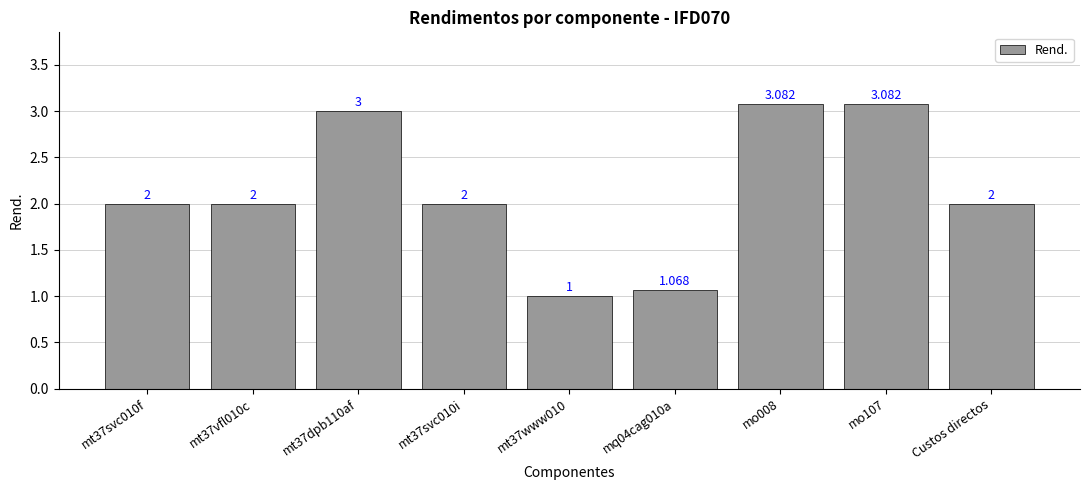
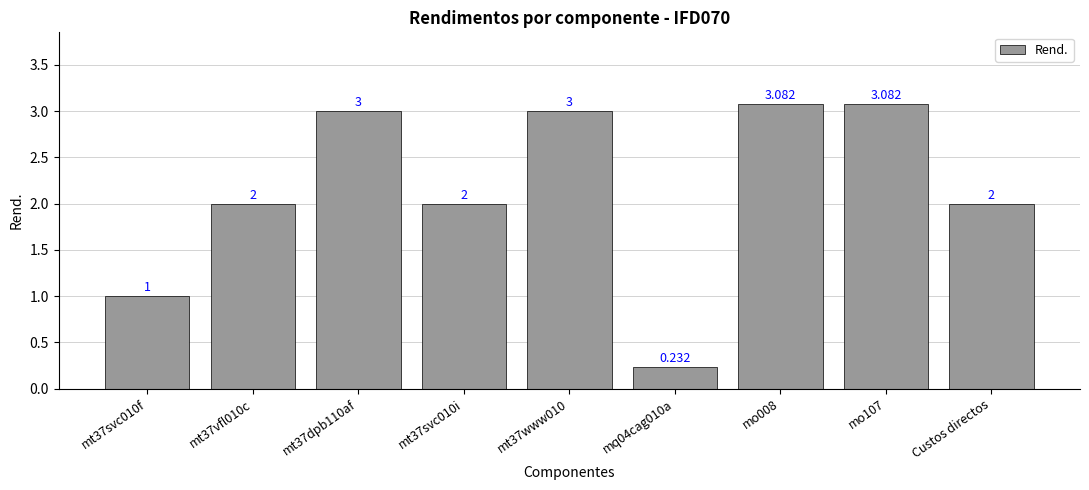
  {
-   "mt37svc010f": 2,
+   "mt37svc010f": 1,
    "mt37vfl010c": 2,
    "mt37dpb110af": 3,
    "mt37svc010i": 2,
-   "mt37www010": 1,
-   "mq04cag010a": 1.068,
+   "mt37www010": 3,
+   "mq04cag010a": 0.232,
    "mo008": 3.082,
    "mo107": 3.082,
    "Custos directos": 2
  }
